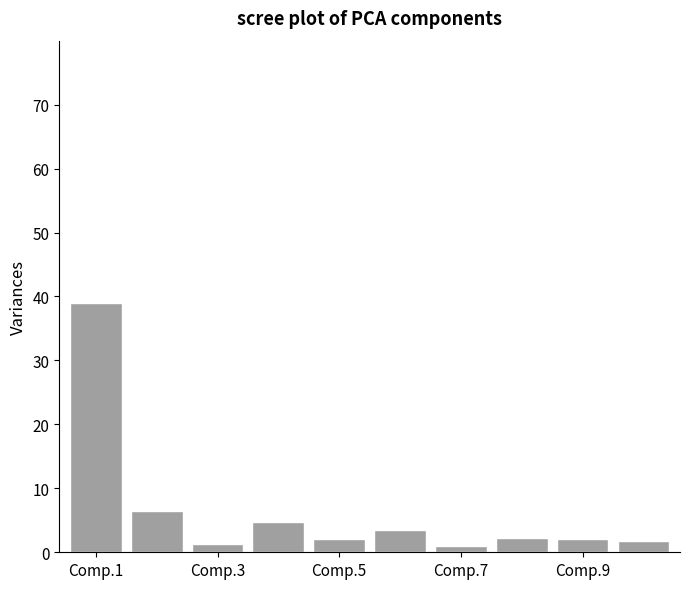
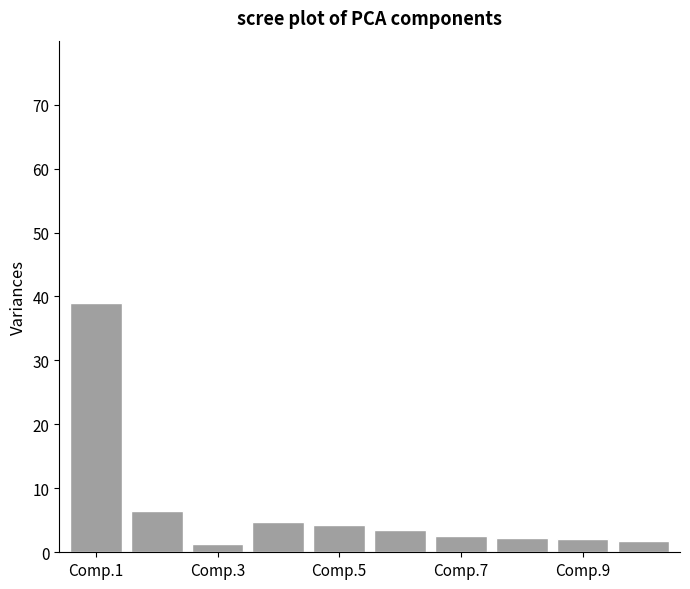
  {
    "Comp.1": 39,
    "Comp.3": 1,
-   "Comp.5": 2,
-   "Comp.7": 1,
+   "Comp.5": 4,
+   "Comp.7": 3,
    "Comp.9": 2
  }
